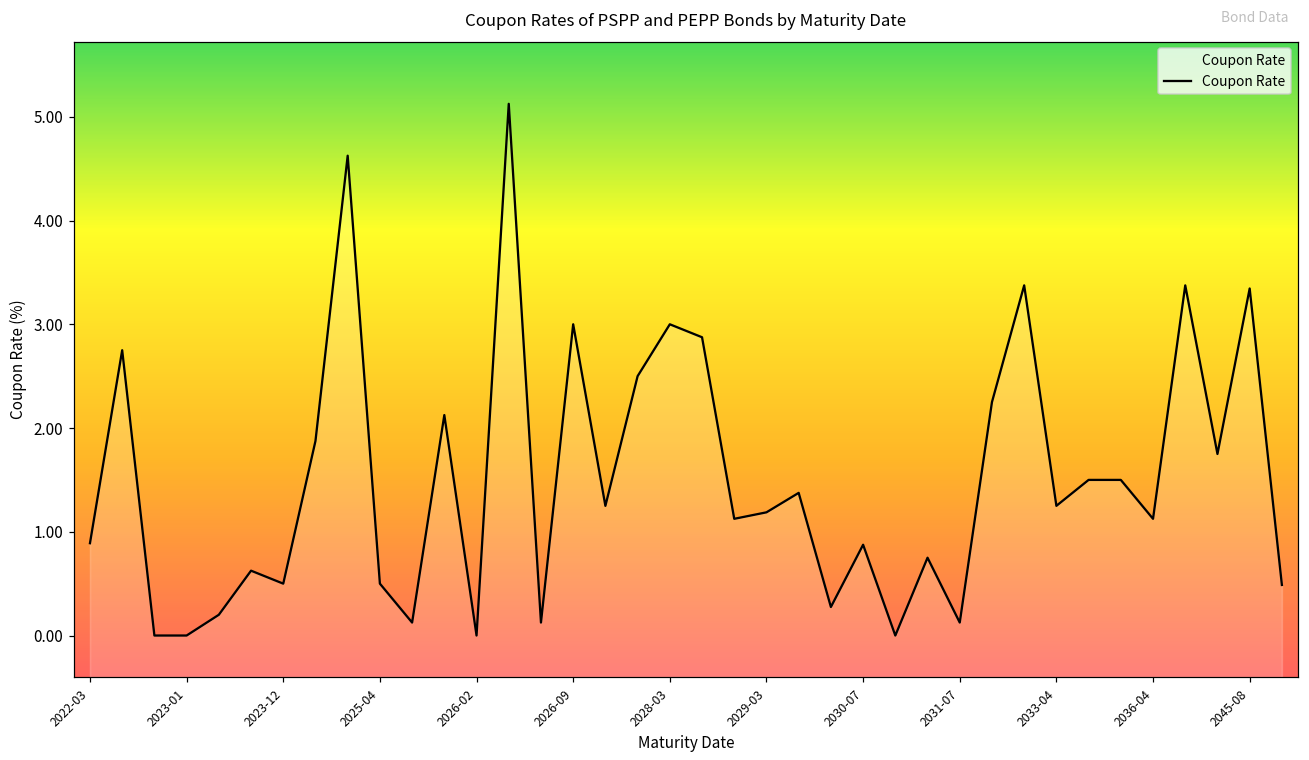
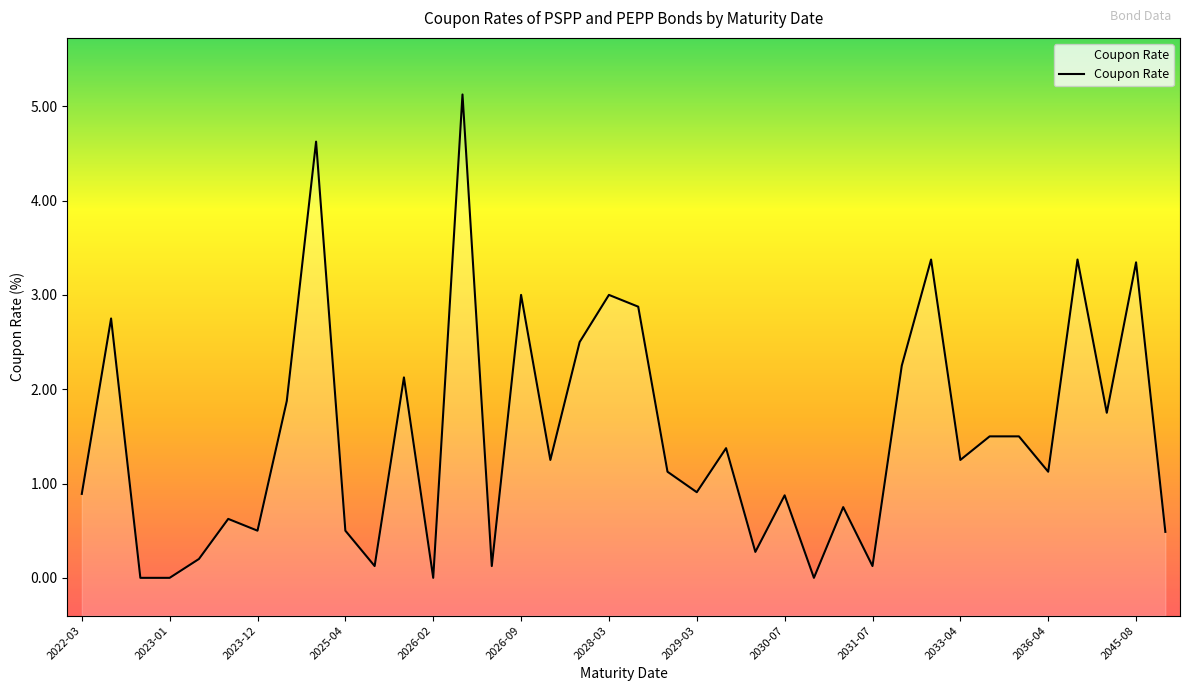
  {
    "2022-03": 0.9,
    "2023-01": 0.0,
    "2023-12": 0.5,
    "2025-04": 0.5,
    "2026-02": 0.0,
    "2026-09": 3.0,
    "2028-03": 3.0,
-   "2029-03": 1.2,
+   "2029-03": 0.9,
    "2030-07": 0.9,
    "2031-07": 0.1,
    "2033-04": 1.3,
    "2036-04": 1.1,
    "2045-08": 3.3
  }
